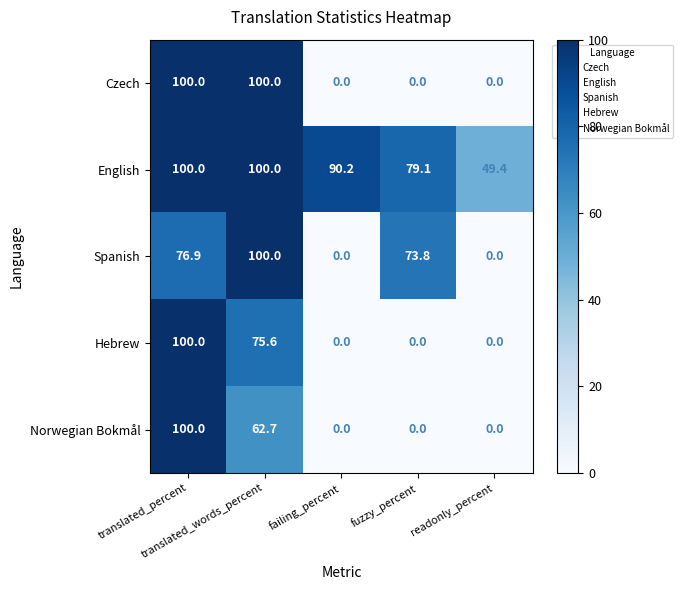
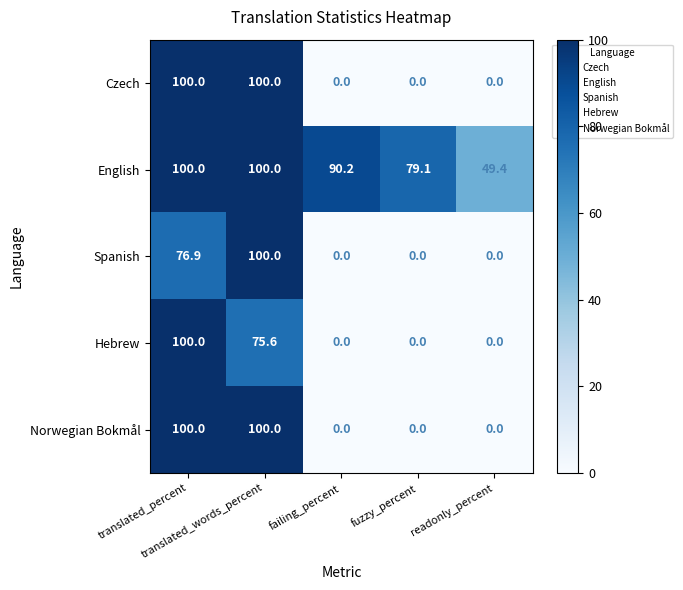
  {
    "Czech": {
      "translated_percent": 100.0,
      "translated_words_percent": 100.0,
      "failing_percent": 0.0,
      "fuzzy_percent": 0.0,
      "readonly_percent": 0.0
    },
    "English": {
      "translated_percent": 100.0,
      "translated_words_percent": 100.0,
      "failing_percent": 90.2,
      "fuzzy_percent": 79.1
    },
    "Spanish": {
      "translated_percent": 76.9,
      "translated_words_percent": 100.0,
      "failing_percent": 0.0,
-     "fuzzy_percent": 73.8,
+     "fuzzy_percent": 0.0,
      "readonly_percent": 0.0
    },
    "Hebrew": {
      "translated_percent": 100.0,
      "translated_words_percent": 75.6,
      "failing_percent": 0.0,
      "fuzzy_percent": 0.0,
      "readonly_percent": 0.0
    },
    "Norwegian Bokmål": {
      "translated_percent": 100.0,
-     "translated_words_percent": 62.7,
+     "translated_words_percent": 100.0,
      "failing_percent": 0.0,
      "fuzzy_percent": 0.0,
      "readonly_percent": 0.0
    }
  }
